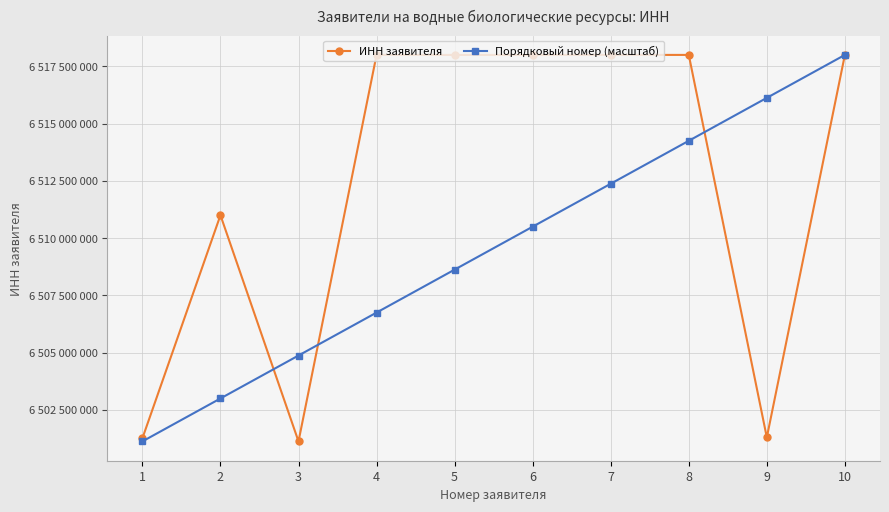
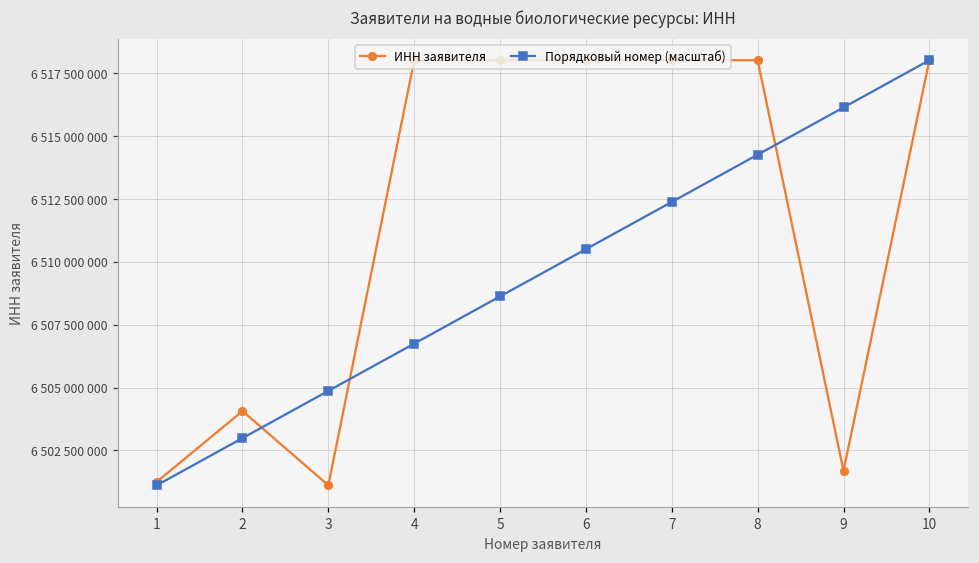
  {
    "ИНН заявителя": {
      "1": 6501200000,
-     "2": 6511000000,
+     "2": 6504100000,
      "3": 6501100000,
      "8": 6518000000,
-     "9": 6501300000
+     "9": 6501700000
    },
    "Порядковый номер (масштаб)": {
      "1": 6501100000,
      "2": 6503000000,
      "3": 6504900000,
      "4": 6506700000,
      "5": 6508600000,
      "6": 6510500000,
      "7": 6512400000,
      "8": 6514300000,
      "9": 6516100000
    }
  }
